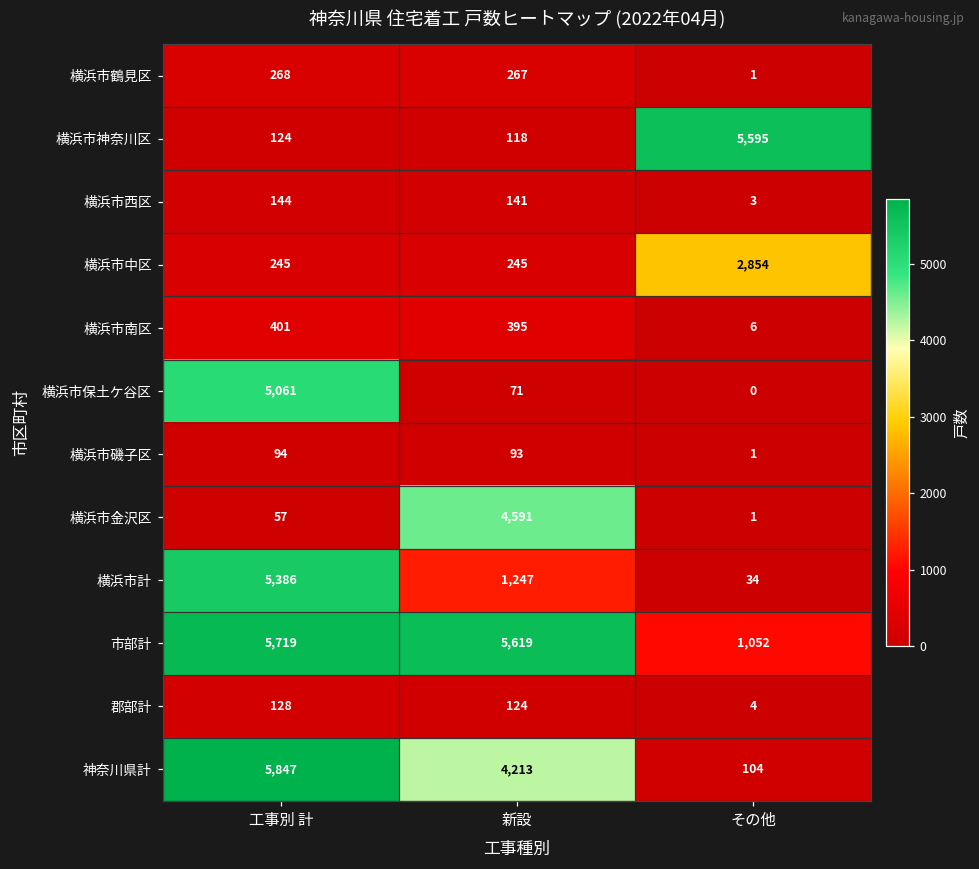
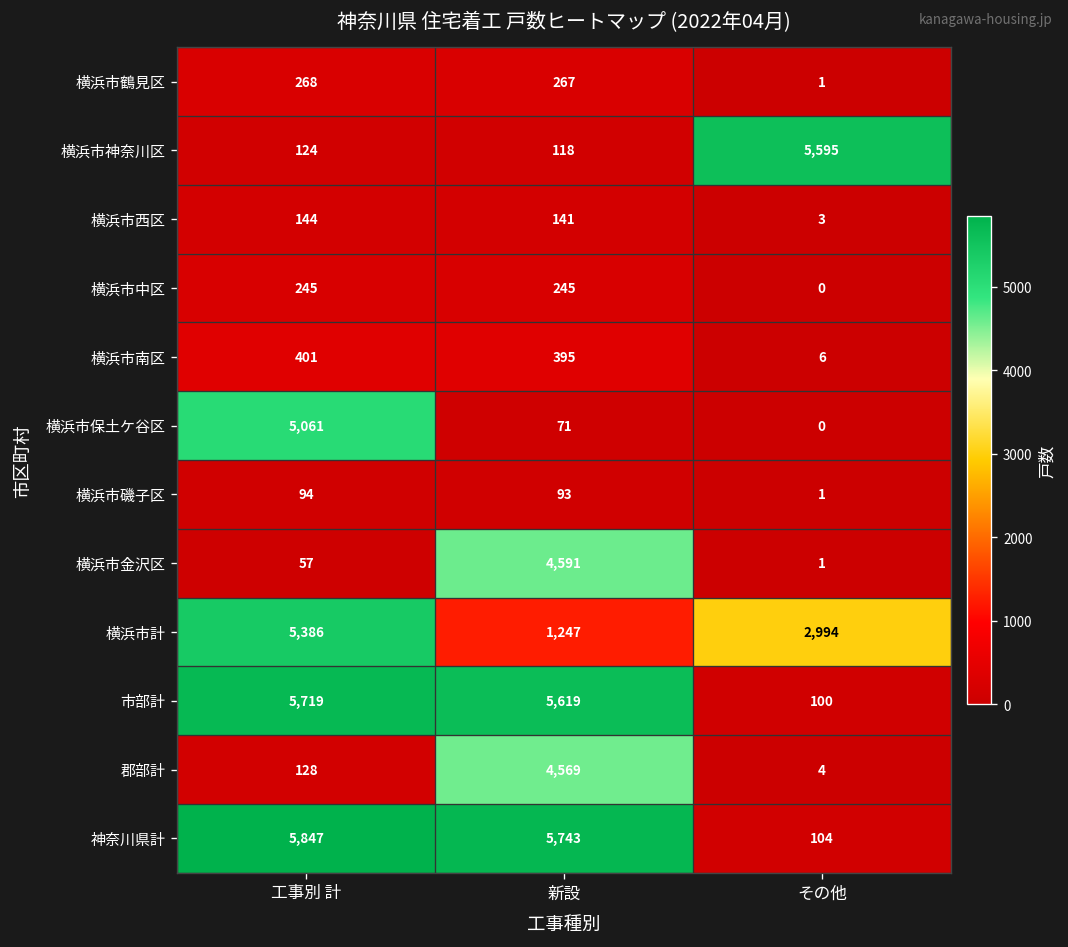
  {
    "横浜市鶴見区": {
      "工事別 計": "268",
      "新設": "267",
      "その他": "1"
    },
    "横浜市神奈川区": {
      "工事別 計": "124",
      "新設": "118",
      "その他": "5,595"
    },
    "横浜市西区": {
      "工事別 計": "144",
      "新設": "141",
      "その他": "3"
    },
    "横浜市中区": {
      "工事別 計": "245",
      "新設": "245",
-     "その他": "2,854"
+     "その他": "0"
    },
    "横浜市南区": {
      "工事別 計": "401",
      "新設": "395",
      "その他": "6"
    },
    "横浜市保土ケ谷区": {
      "工事別 計": "5,061",
      "新設": "71",
      "その他": "0"
    },
    "横浜市磯子区": {
      "工事別 計": "94",
      "新設": "93",
      "その他": "1"
    },
    "横浜市金沢区": {
      "工事別 計": "57",
      "新設": "4,591",
      "その他": "1"
    },
    "横浜市計": {
      "工事別 計": "5,386",
      "新設": "1,247",
-     "その他": "34"
+     "その他": "2,994"
    },
    "市部計": {
      "工事別 計": "5,719",
      "新設": "5,619",
-     "その他": "1,052"
+     "その他": "100"
    },
    "郡部計": {
      "工事別 計": "128",
-     "新設": "124",
+     "新設": "4,569",
      "その他": "4"
    },
    "神奈川県計": {
      "工事別 計": "5,847",
-     "新設": "4,213",
+     "新設": "5,743",
      "その他": "104"
    }
  }
